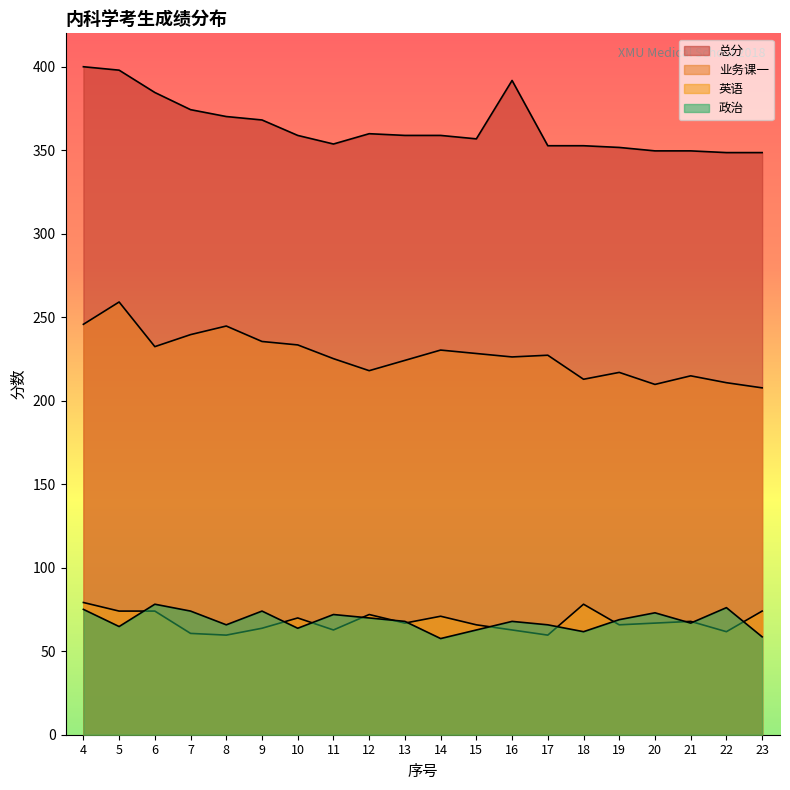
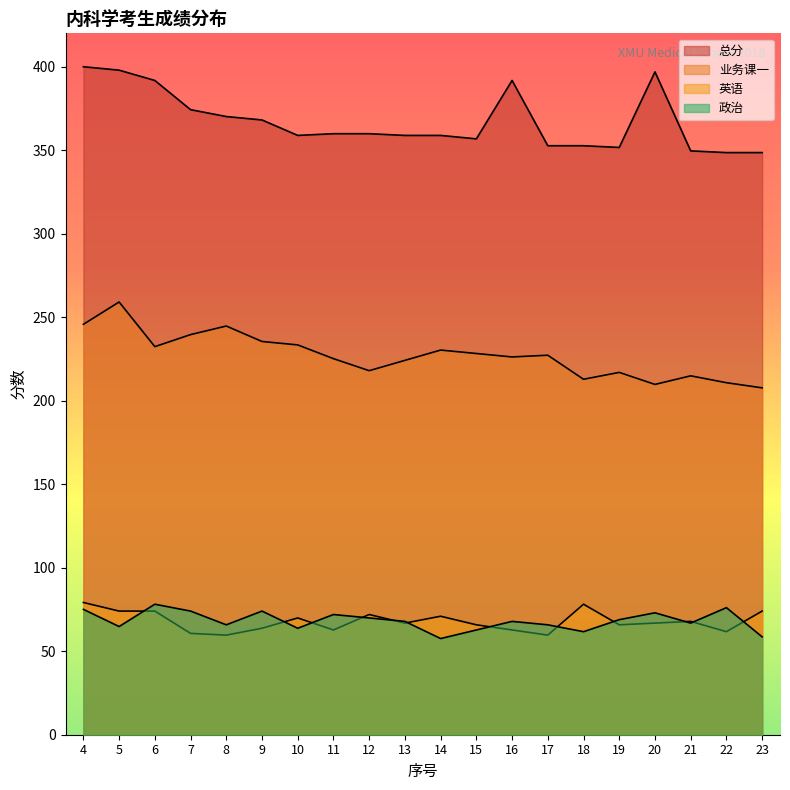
  {
    "总分": {
      "4": 400,
      "5": 398,
-     "6": 385,
+     "6": 392,
      "7": 374,
      "8": 370,
      "9": 368,
      "10": 359,
-     "11": 354,
+     "11": 360,
      "12": 360,
      "13": 359,
      "14": 359,
      "15": 357,
      "16": 392,
      "17": 353,
      "18": 353,
      "19": 352,
-     "20": 350,
+     "20": 397,
      "21": 350,
      "22": 349,
      "23": 349
    },
    "政治": {
      "4": 75,
      "5": 65,
      "6": 78,
      "7": 74,
      "8": 66,
      "9": 74,
      "10": 64,
      "11": 72,
      "12": 70,
      "14": 58,
      "15": 63,
      "16": 68,
      "17": 66,
      "18": 62,
      "19": 69,
      "20": 73,
      "22": 76,
      "23": 59
    }
  }
